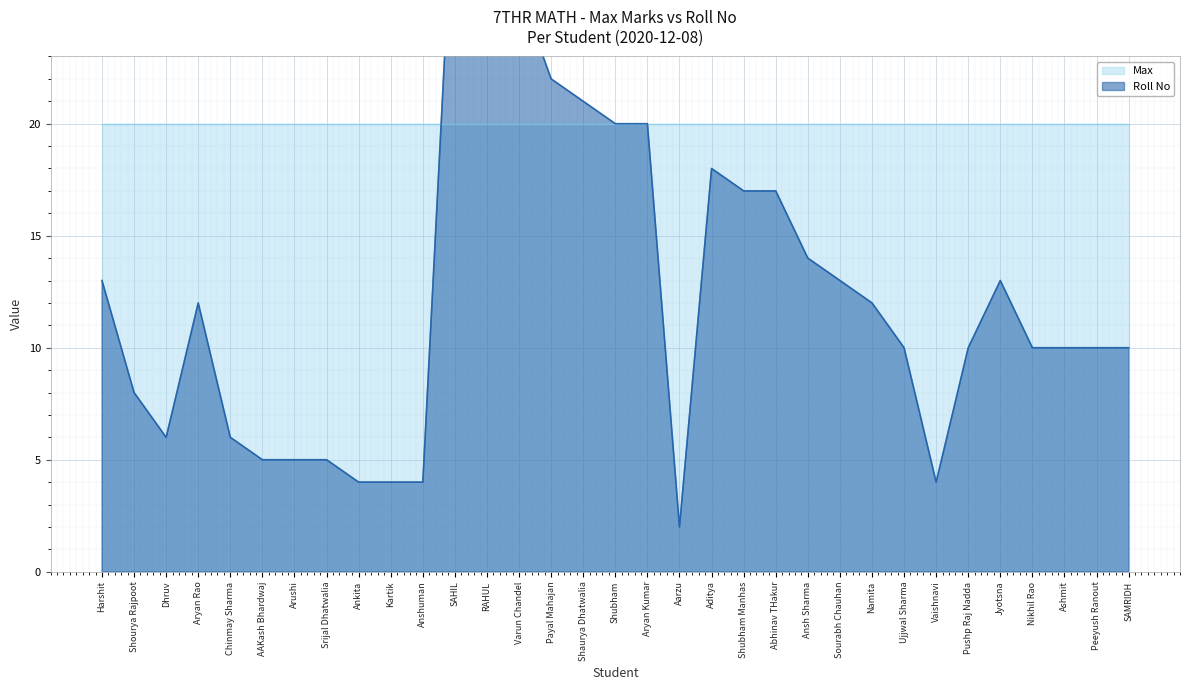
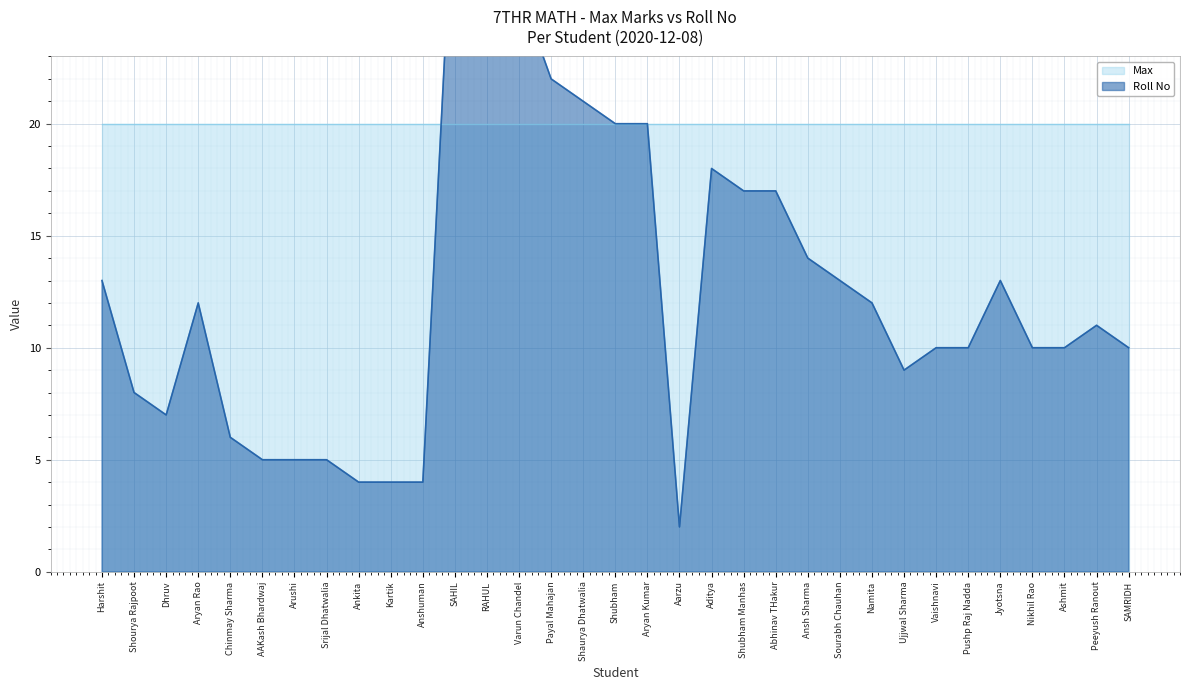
  {
    "Max": {
      "Harshit": 20,
      "Shourya Rajpoot": 20,
      "Dhruv": 20,
      "Aryan Rao": 20,
      "Chinmay Sharma": 20,
      "AAKash Bhardwaj": 20,
      "Arushi": 20,
      "Srijal Dhatwalia": 20,
      "Ankita": 20,
      "Kartik": 20,
      "Anshuman": 20,
      "SAHIL": 20,
      "RAHUL": 20,
      "Varun Chandel": 20,
      "Payal Mahajan": 20,
      "Shaurya Dhatwalia": 20,
      "Aarzu": 20,
      "Aditya": 20,
      "Shubham Manhas": 20,
      "Abhinav THakur": 20,
      "Ansh Sharma": 20,
      "Sourabh Chauhan": 20,
      "Namita": 20,
      "Ujjwal Sharma": 20,
      "Vaishnavi": 20,
      "Pushp Raj Nadda": 20,
      "Jyotsna": 20,
      "Nikhil Rao": 20,
      "Ashmit": 20,
      "Peeyush Ranout": 20,
      "SAMRIDH": 20
    },
    "Roll No": {
      "Harshit": 13,
      "Shourya Rajpoot": 8,
-     "Dhruv": 6,
+     "Dhruv": 7,
      "Aryan Rao": 12,
      "Chinmay Sharma": 6,
      "AAKash Bhardwaj": 5,
      "Arushi": 5,
      "Srijal Dhatwalia": 5,
      "Ankita": 4,
      "Kartik": 4,
      "Anshuman": 4,
      "Payal Mahajan": 22,
      "Shaurya Dhatwalia": 21,
      "Aarzu": 2,
      "Aditya": 18,
      "Shubham Manhas": 17,
      "Abhinav THakur": 17,
      "Ansh Sharma": 14,
      "Sourabh Chauhan": 13,
      "Namita": 12,
-     "Ujjwal Sharma": 10,
-     "Vaishnavi": 4,
+     "Ujjwal Sharma": 9,
+     "Vaishnavi": 10,
      "Pushp Raj Nadda": 10,
      "Jyotsna": 13,
      "Nikhil Rao": 10,
      "Ashmit": 10,
-     "Peeyush Ranout": 10,
+     "Peeyush Ranout": 11,
      "SAMRIDH": 10
    }
  }
